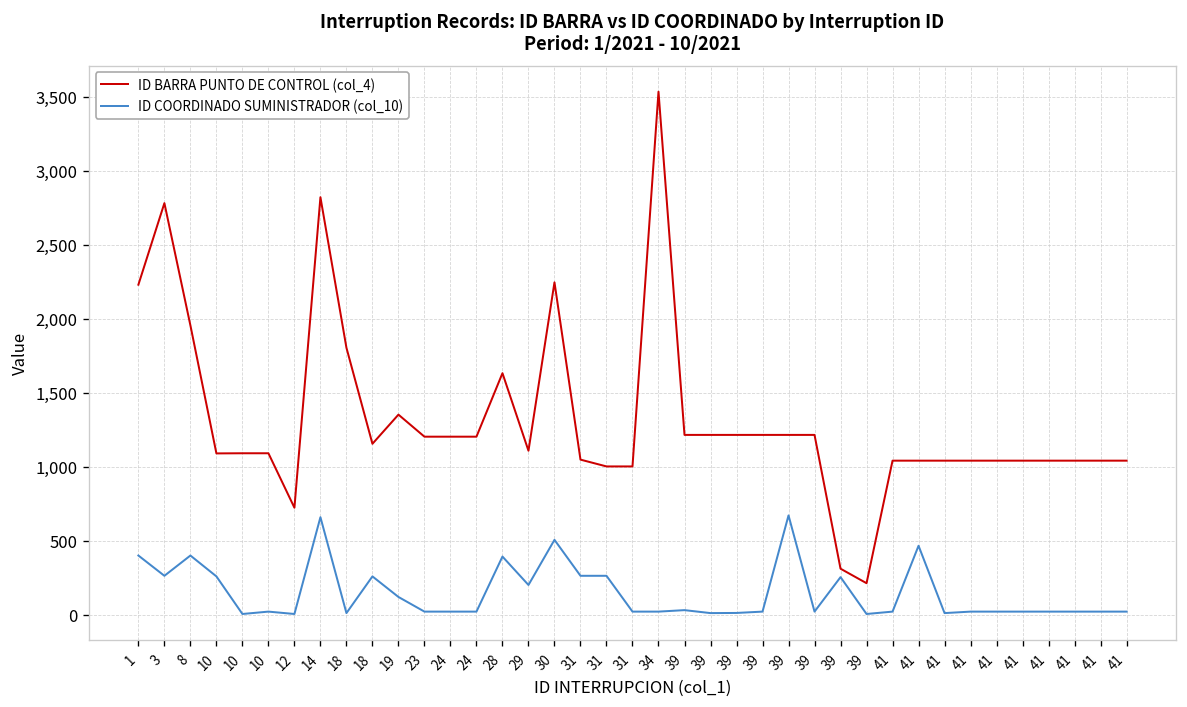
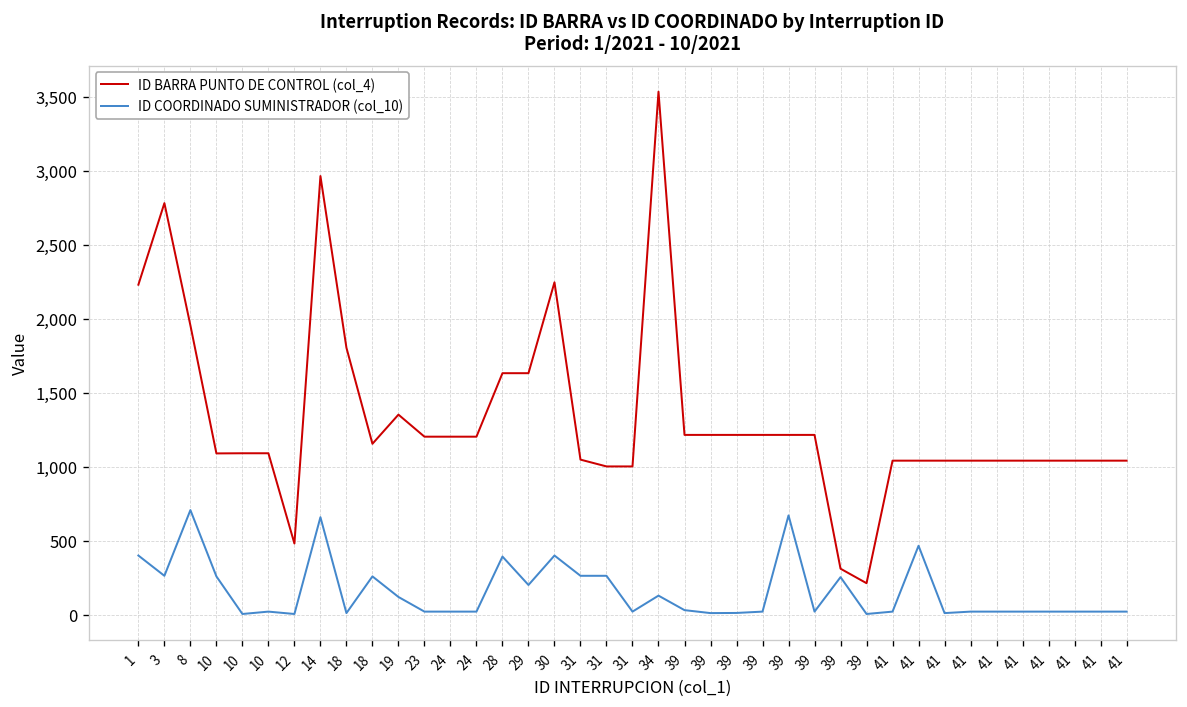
  {
    "ID BARRA PUNTO DE CONTROL (col_4)": {
      "1": "2,230",
      "3": "2,780",
      "8": "1,950",
-     "12": "720",
-     "14": "2,820",
+     "12": "480",
+     "14": "2,960",
      "19": "1,350",
      "23": "1,200",
      "28": "1,630",
-     "29": "1,110",
+     "29": "1,630",
      "30": "2,250",
      "34": "3,530"
    },
    "ID COORDINADO SUMINISTRADOR (col_10)": {
      "1": "400",
      "3": "260",
-     "8": "400",
+     "8": "710",
      "12": "0",
      "14": "660",
      "19": "120",
      "23": "20",
      "28": "390",
      "29": "200",
-     "30": "510",
-     "34": "20"
+     "30": "400",
+     "34": "130"
    }
  }
